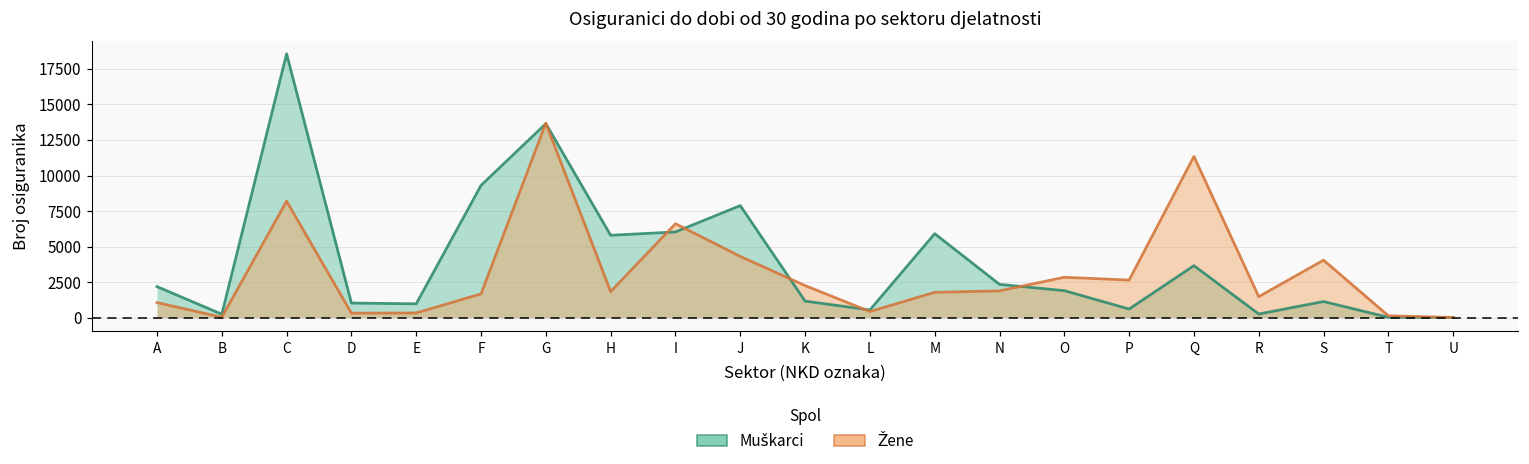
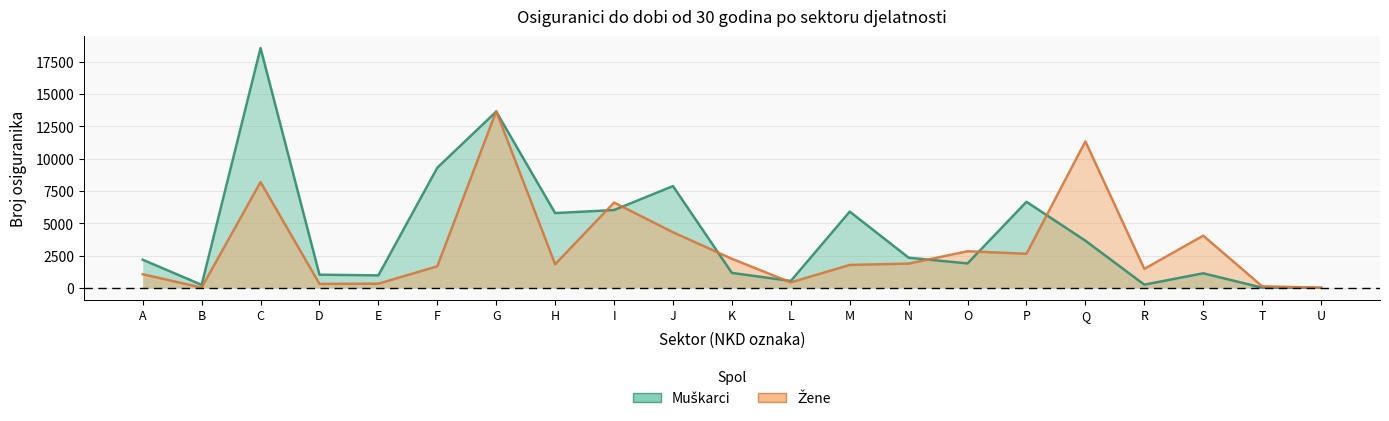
  {
    "Muškarci": {
      "A": 2200,
      "B": 200,
      "C": 18600,
      "D": 1000,
      "E": 1000,
      "F": 9300,
      "H": 5800,
      "I": 6000,
      "J": 7900,
      "K": 1200,
      "M": 5900,
      "N": 2300,
      "O": 1900,
-     "P": 600,
+     "P": 6700,
      "Q": 3700,
      "R": 300,
      "S": 1100
    },
    "Žene": {
      "A": 1100,
      "B": 0,
      "C": 8200,
      "D": 300,
      "E": 300,
      "F": 1700,
      "H": 1800,
      "I": 6600,
      "J": 4300,
      "K": 2300,
      "M": 1800,
      "N": 1900,
      "O": 2800,
      "P": 2600,
      "Q": 11300,
      "R": 1500,
      "S": 4000
    }
  }
